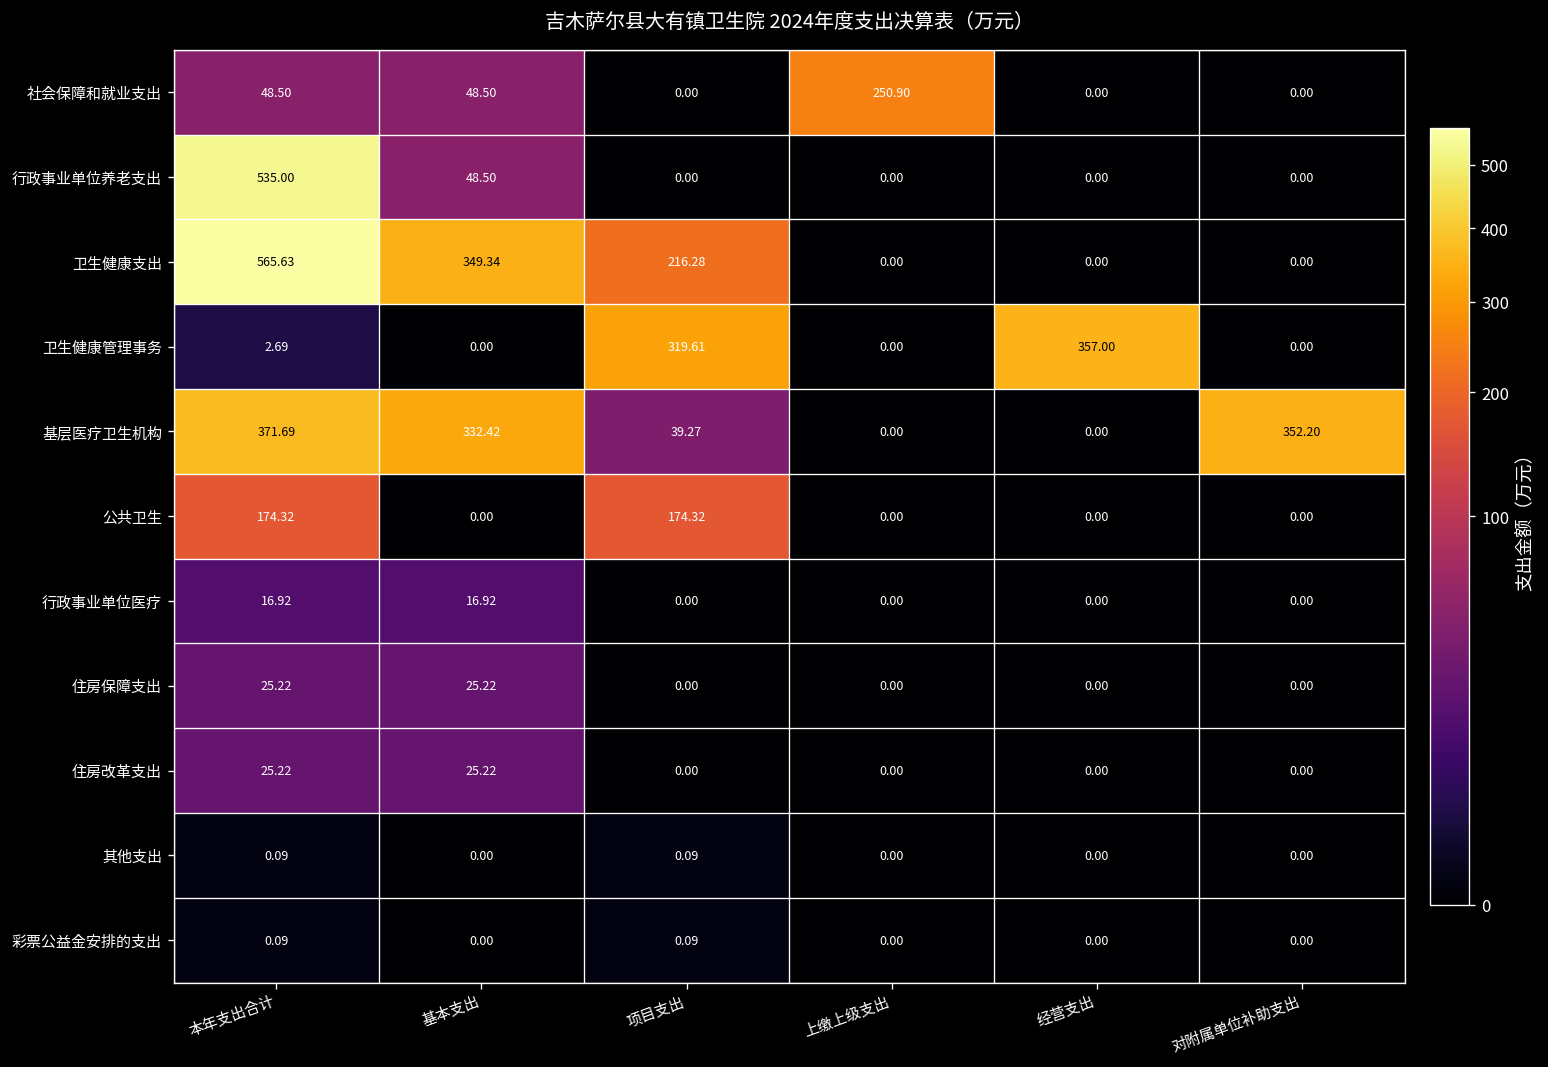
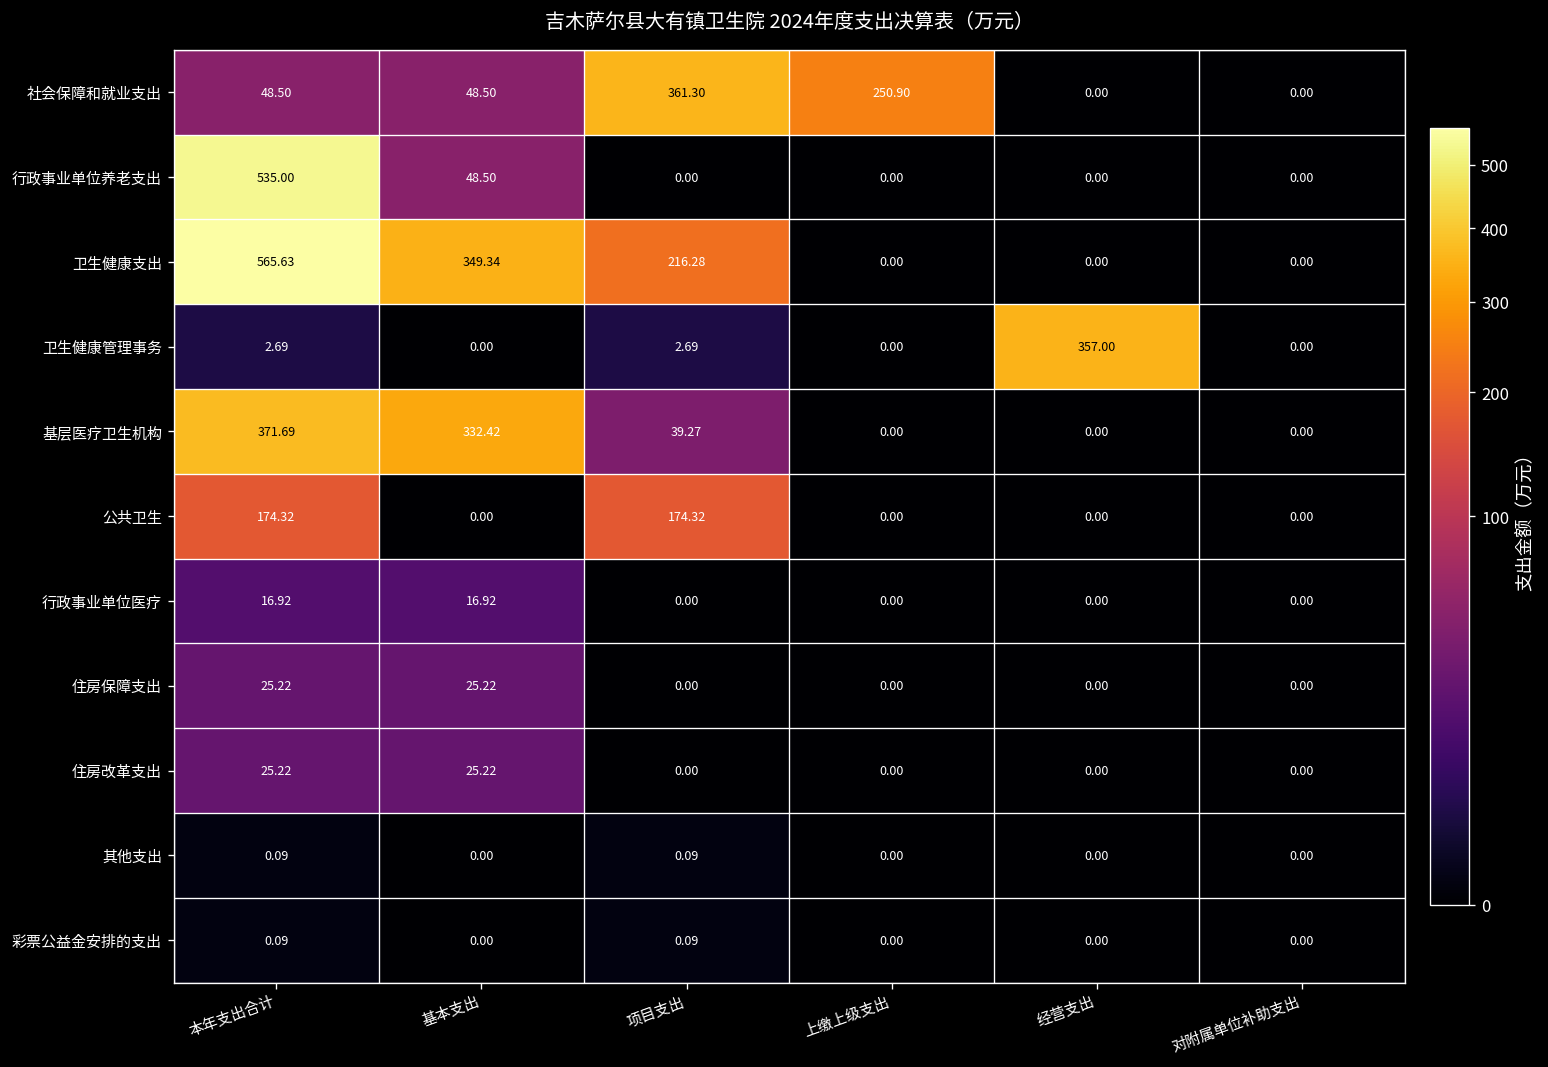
  {
    "社会保障和就业支出": {
      "本年支出合计": 48.50,
      "基本支出": 48.50,
-     "项目支出": 0.00,
+     "项目支出": 361.30,
      "上缴上级支出": 250.90,
      "经营支出": 0.00,
      "对附属单位补助支出": 0.00
    },
    "行政事业单位养老支出": {
      "本年支出合计": 535.00,
      "基本支出": 48.50,
      "项目支出": 0.00,
      "上缴上级支出": 0.00,
      "经营支出": 0.00,
      "对附属单位补助支出": 0.00
    },
    "卫生健康支出": {
      "本年支出合计": 565.63,
      "基本支出": 349.34,
      "项目支出": 216.28,
      "上缴上级支出": 0.00,
      "经营支出": 0.00,
      "对附属单位补助支出": 0.00
    },
    "卫生健康管理事务": {
      "本年支出合计": 2.69,
      "基本支出": 0.00,
-     "项目支出": 319.61,
+     "项目支出": 2.69,
      "上缴上级支出": 0.00,
      "经营支出": 357.00,
      "对附属单位补助支出": 0.00
    },
    "基层医疗卫生机构": {
      "本年支出合计": 371.69,
      "基本支出": 332.42,
      "项目支出": 39.27,
      "上缴上级支出": 0.00,
      "经营支出": 0.00,
-     "对附属单位补助支出": 352.20
+     "对附属单位补助支出": 0.00
    },
    "公共卫生": {
      "本年支出合计": 174.32,
      "基本支出": 0.00,
      "项目支出": 174.32,
      "上缴上级支出": 0.00,
      "经营支出": 0.00,
      "对附属单位补助支出": 0.00
    },
    "行政事业单位医疗": {
      "本年支出合计": 16.92,
      "基本支出": 16.92,
      "项目支出": 0.00,
      "上缴上级支出": 0.00,
      "经营支出": 0.00,
      "对附属单位补助支出": 0.00
    },
    "住房保障支出": {
      "本年支出合计": 25.22,
      "基本支出": 25.22,
      "项目支出": 0.00,
      "上缴上级支出": 0.00,
      "经营支出": 0.00,
      "对附属单位补助支出": 0.00
    },
    "住房改革支出": {
      "本年支出合计": 25.22,
      "基本支出": 25.22,
      "项目支出": 0.00,
      "上缴上级支出": 0.00,
      "经营支出": 0.00,
      "对附属单位补助支出": 0.00
    },
    "其他支出": {
      "本年支出合计": 0.09,
      "基本支出": 0.00,
      "项目支出": 0.09,
      "上缴上级支出": 0.00,
      "经营支出": 0.00,
      "对附属单位补助支出": 0.00
    },
    "彩票公益金安排的支出": {
      "本年支出合计": 0.09,
      "基本支出": 0.00,
      "项目支出": 0.09,
      "上缴上级支出": 0.00,
      "经营支出": 0.00,
      "对附属单位补助支出": 0.00
    }
  }
